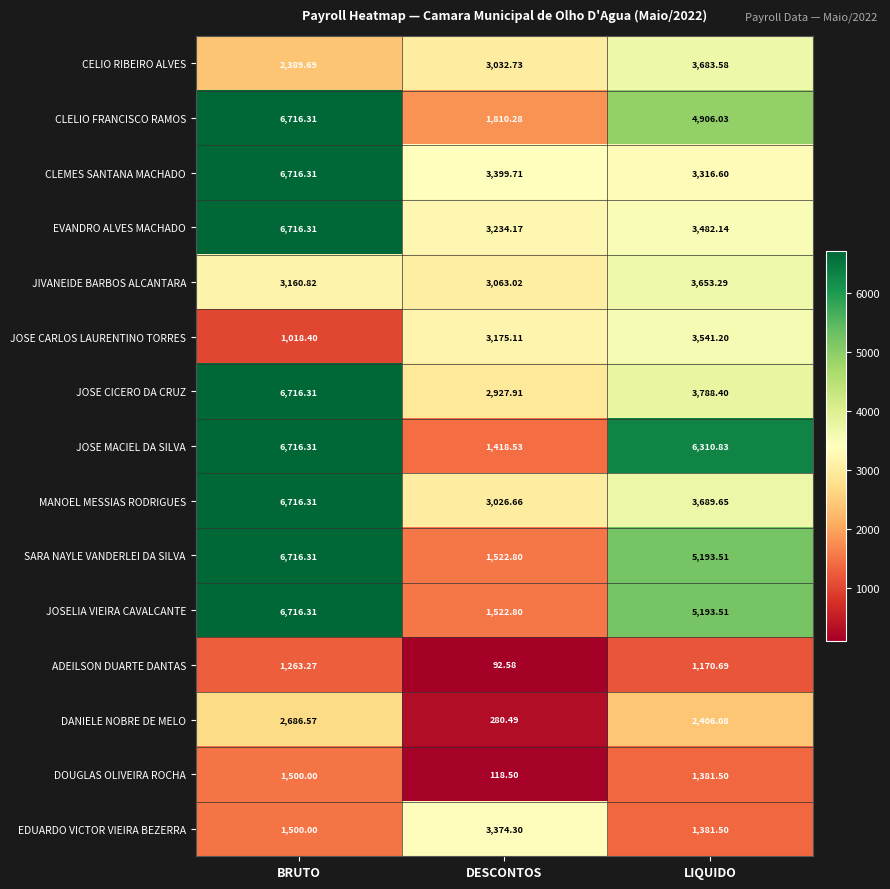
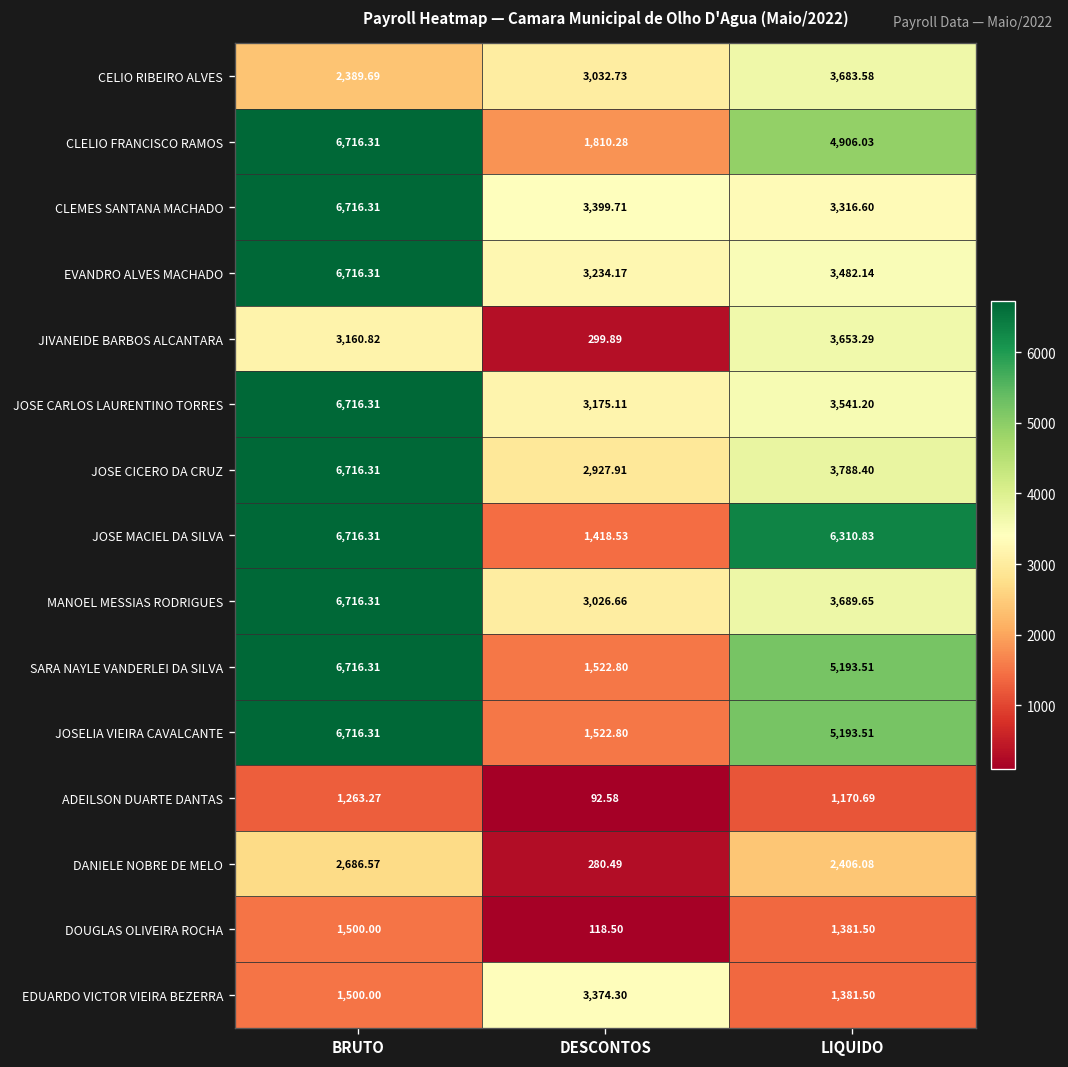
  {
    "CELIO RIBEIRO ALVES": {
      "BRUTO": "2,389.69",
      "DESCONTOS": "3,032.73",
      "LIQUIDO": "3,683.58"
    },
    "CLELIO FRANCISCO RAMOS": {
      "BRUTO": "6,716.31",
      "DESCONTOS": "1,810.28",
      "LIQUIDO": "4,906.03"
    },
    "CLEMES SANTANA MACHADO": {
      "BRUTO": "6,716.31",
      "DESCONTOS": "3,399.71",
      "LIQUIDO": "3,316.60"
    },
    "EVANDRO ALVES MACHADO": {
      "BRUTO": "6,716.31",
      "DESCONTOS": "3,234.17",
      "LIQUIDO": "3,482.14"
    },
    "JIVANEIDE BARBOS ALCANTARA": {
      "BRUTO": "3,160.82",
-     "DESCONTOS": "3,063.02",
+     "DESCONTOS": "299.89",
      "LIQUIDO": "3,653.29"
    },
    "JOSE CARLOS LAURENTINO TORRES": {
-     "BRUTO": "1,018.40",
+     "BRUTO": "6,716.31",
      "DESCONTOS": "3,175.11",
      "LIQUIDO": "3,541.20"
    },
    "JOSE CICERO DA CRUZ": {
      "BRUTO": "6,716.31",
      "DESCONTOS": "2,927.91",
      "LIQUIDO": "3,788.40"
    },
    "JOSE MACIEL DA SILVA": {
      "BRUTO": "6,716.31",
      "DESCONTOS": "1,418.53",
      "LIQUIDO": "6,310.83"
    },
    "MANOEL MESSIAS RODRIGUES": {
      "BRUTO": "6,716.31",
      "DESCONTOS": "3,026.66",
      "LIQUIDO": "3,689.65"
    },
    "SARA NAYLE VANDERLEI DA SILVA": {
      "BRUTO": "6,716.31",
      "DESCONTOS": "1,522.80",
      "LIQUIDO": "5,193.51"
    },
    "JOSELIA VIEIRA CAVALCANTE": {
      "BRUTO": "6,716.31",
      "DESCONTOS": "1,522.80",
      "LIQUIDO": "5,193.51"
    },
    "ADEILSON DUARTE DANTAS": {
      "BRUTO": "1,263.27",
      "DESCONTOS": "92.58",
      "LIQUIDO": "1,170.69"
    },
    "DANIELE NOBRE DE MELO": {
      "BRUTO": "2,686.57",
      "DESCONTOS": "280.49",
      "LIQUIDO": "2,406.08"
    },
    "DOUGLAS OLIVEIRA ROCHA": {
      "BRUTO": "1,500.00",
      "DESCONTOS": "118.50",
      "LIQUIDO": "1,381.50"
    },
    "EDUARDO VICTOR VIEIRA BEZERRA": {
      "BRUTO": "1,500.00",
      "DESCONTOS": "3,374.30",
      "LIQUIDO": "1,381.50"
    }
  }
